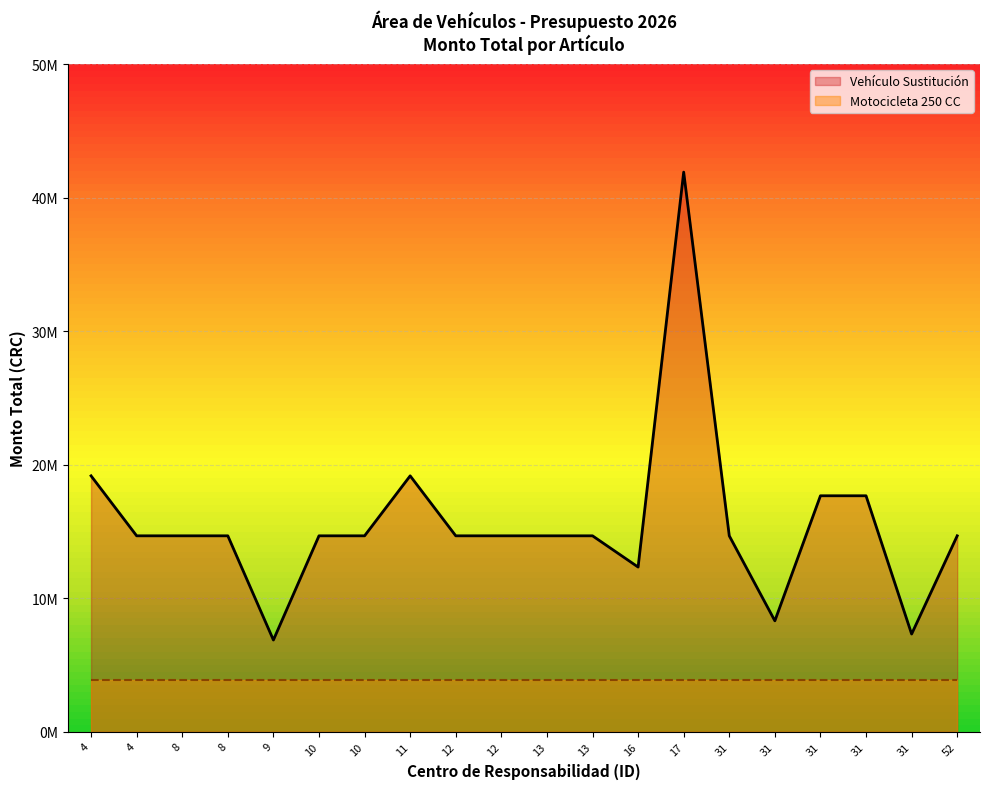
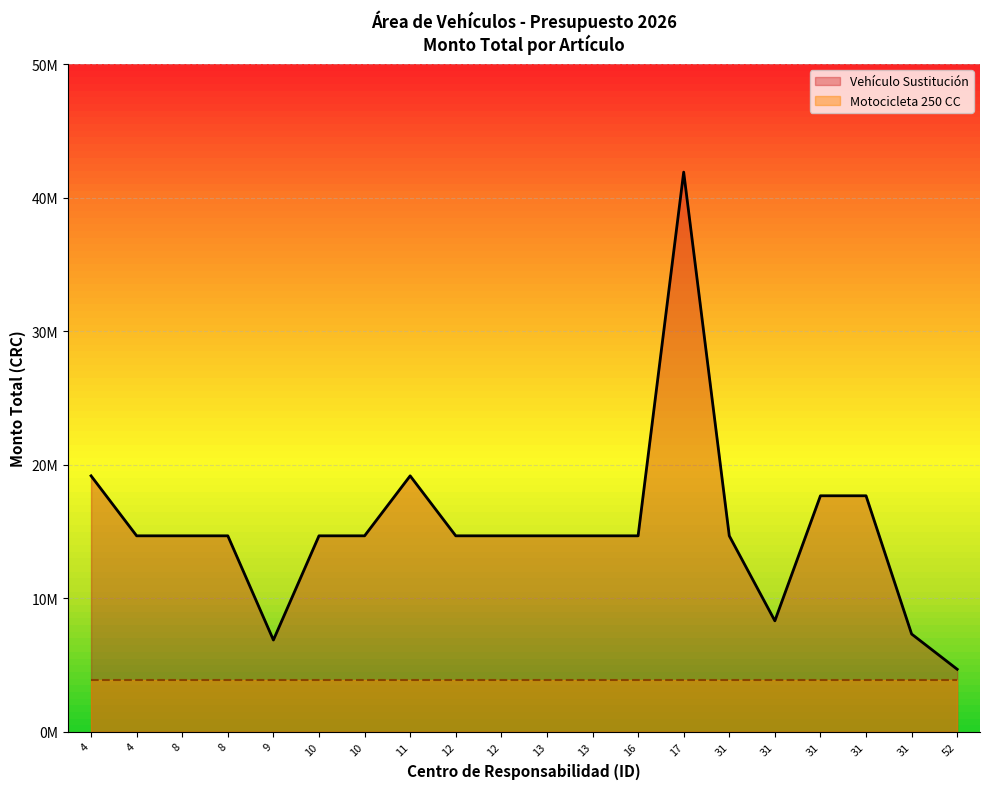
  {
    "Vehículo Sustitución": {
      "9": 6900000,
      "11": 19200000,
-     "16": 12300000,
+     "16": 14700000,
      "17": 41900000,
-     "52": 14700000
+     "52": 4700000
    },
    "Motocicleta 250 CC": {
      "9": 3900000,
      "11": 3900000,
      "16": 3900000,
      "17": 3900000,
      "52": 3900000
    }
  }
